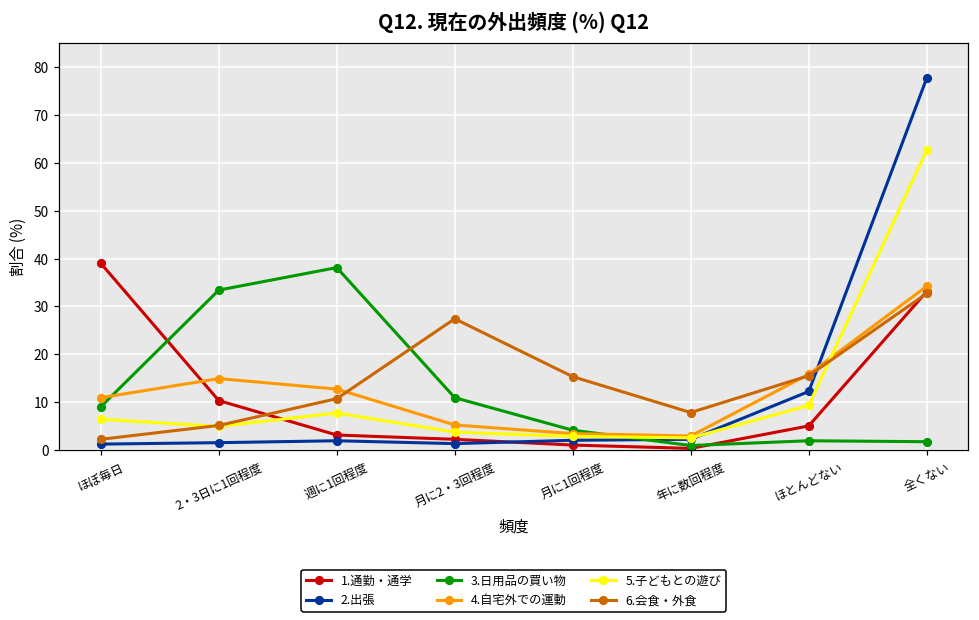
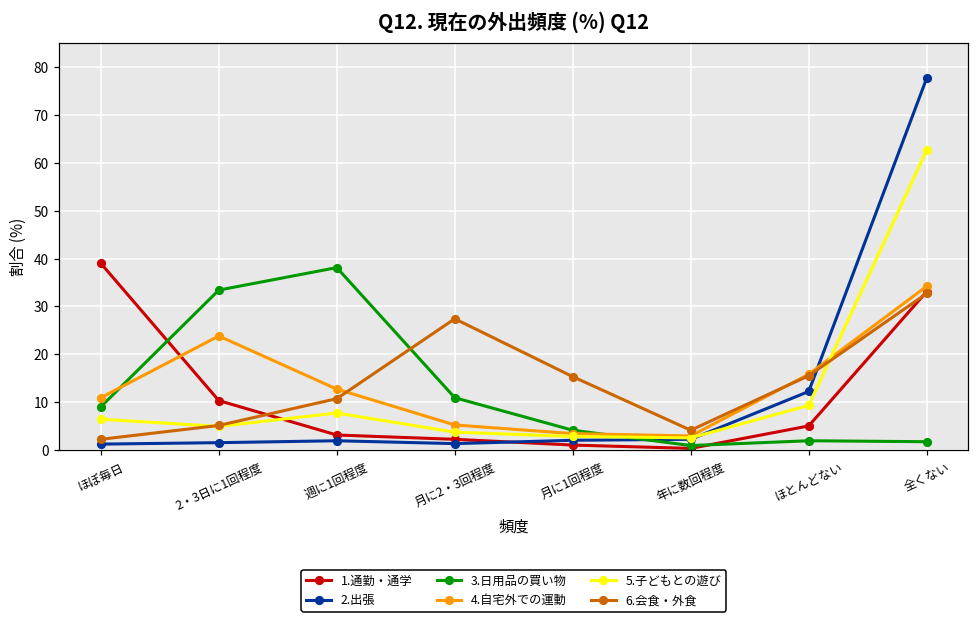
  {
    "1.通勤・通学": {
      "ほぼ毎日": 39,
      "2・3日に1回程度": 10,
      "週に1回程度": 3,
      "月に2・3回程度": 2,
      "月に1回程度": 1,
      "年に数回程度": 0,
      "ほとんどない": 5
    },
    "2.出張": {
      "ほぼ毎日": 1,
      "2・3日に1回程度": 2,
      "週に1回程度": 2,
      "月に2・3回程度": 1,
      "月に1回程度": 2,
      "ほとんどない": 12,
      "全くない": 78
    },
    "3.日用品の買い物": {
      "ほぼ毎日": 9,
      "2・3日に1回程度": 33,
      "週に1回程度": 38,
      "月に2・3回程度": 11,
      "月に1回程度": 4,
      "年に数回程度": 1,
      "ほとんどない": 2,
      "全くない": 2
    },
    "4.自宅外での運動": {
      "ほぼ毎日": 11,
-     "2・3日に1回程度": 15,
+     "2・3日に1回程度": 24,
      "週に1回程度": 13,
      "月に2・3回程度": 5,
      "月に1回程度": 3,
      "全くない": 34
    },
    "5.子どもとの遊び": {
      "ほぼ毎日": 6,
      "週に1回程度": 8,
      "月に2・3回程度": 4,
      "月に1回程度": 3,
      "ほとんどない": 9,
      "全くない": 63
    },
    "6.会食・外食": {
      "ほぼ毎日": 2,
      "週に1回程度": 11,
      "月に2・3回程度": 27,
      "月に1回程度": 15,
-     "年に数回程度": 8
+     "年に数回程度": 4
    }
  }
